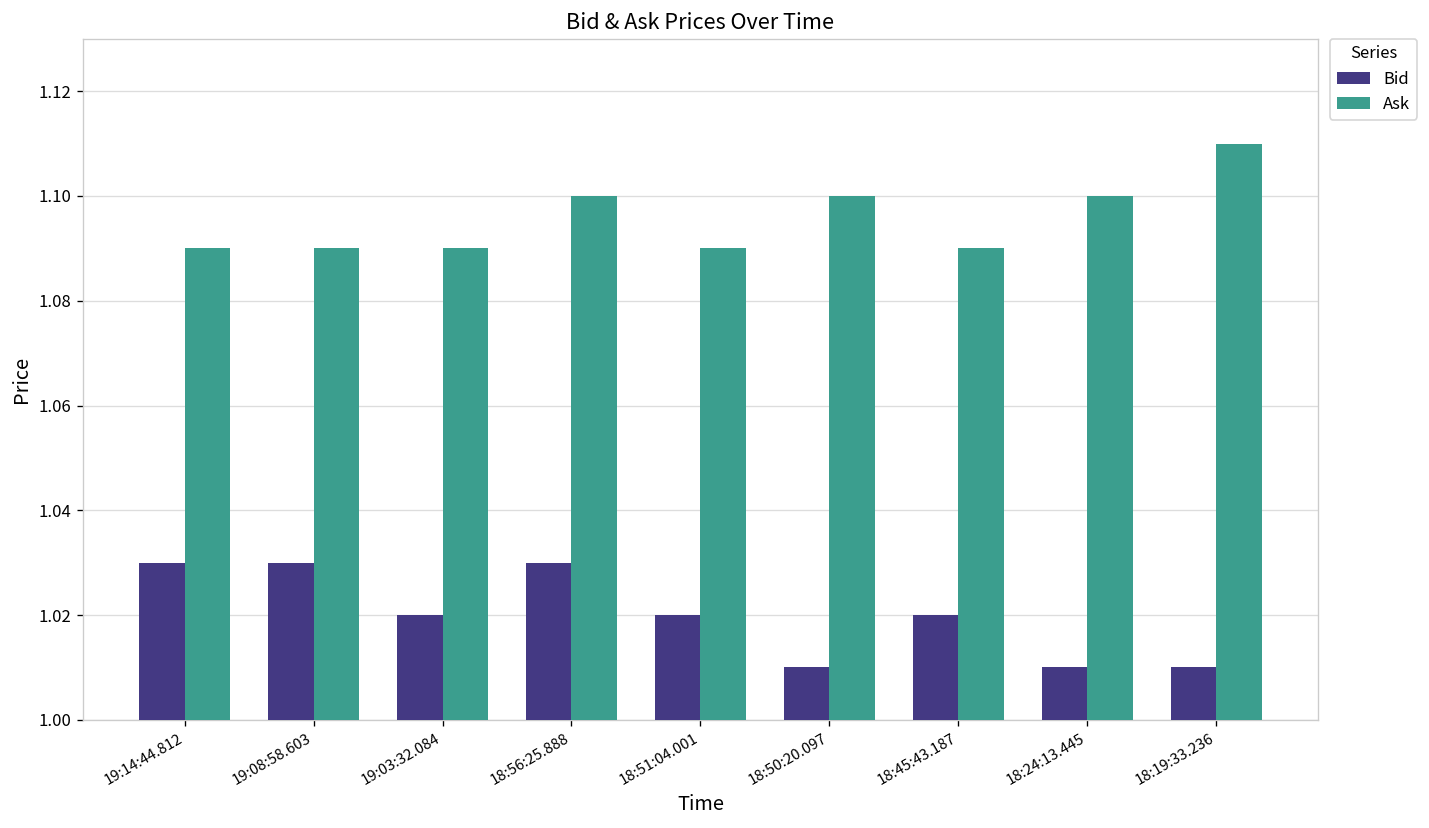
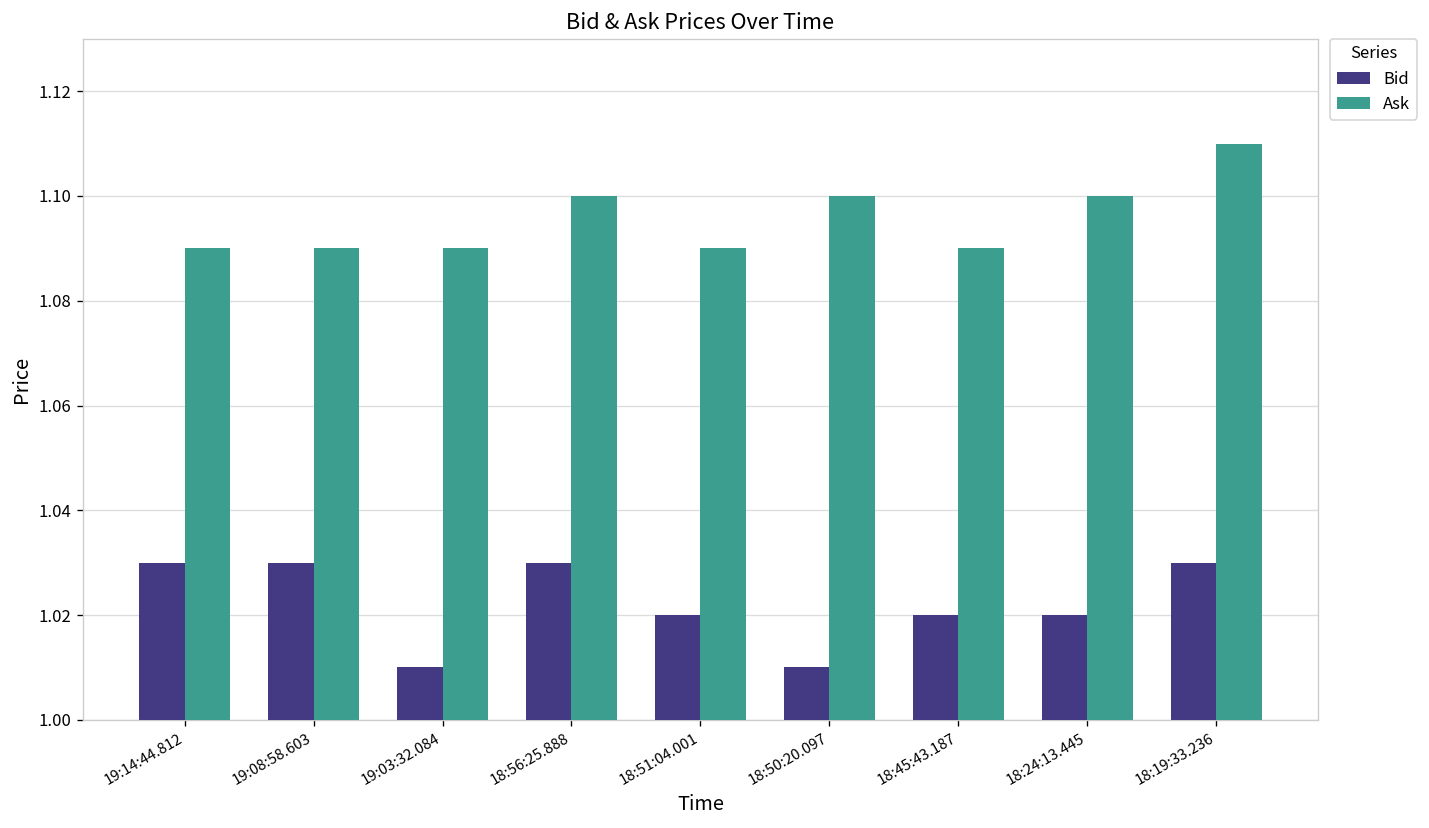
  {
    "Bid": {
      "19:14:44.812": 1.03,
      "19:08:58.603": 1.03,
-     "19:03:32.084": 1.02,
+     "19:03:32.084": 1.01,
      "18:56:25.888": 1.03,
      "18:51:04.001": 1.02,
      "18:50:20.097": 1.01,
      "18:45:43.187": 1.02,
-     "18:24:13.445": 1.01,
-     "18:19:33.236": 1.01
+     "18:24:13.445": 1.02,
+     "18:19:33.236": 1.03
    },
    "Ask": {
      "19:14:44.812": 1.09,
      "19:08:58.603": 1.09,
      "19:03:32.084": 1.09,
      "18:56:25.888": 1.10,
      "18:51:04.001": 1.09,
      "18:50:20.097": 1.10,
      "18:45:43.187": 1.09,
      "18:24:13.445": 1.10,
      "18:19:33.236": 1.11
    }
  }
